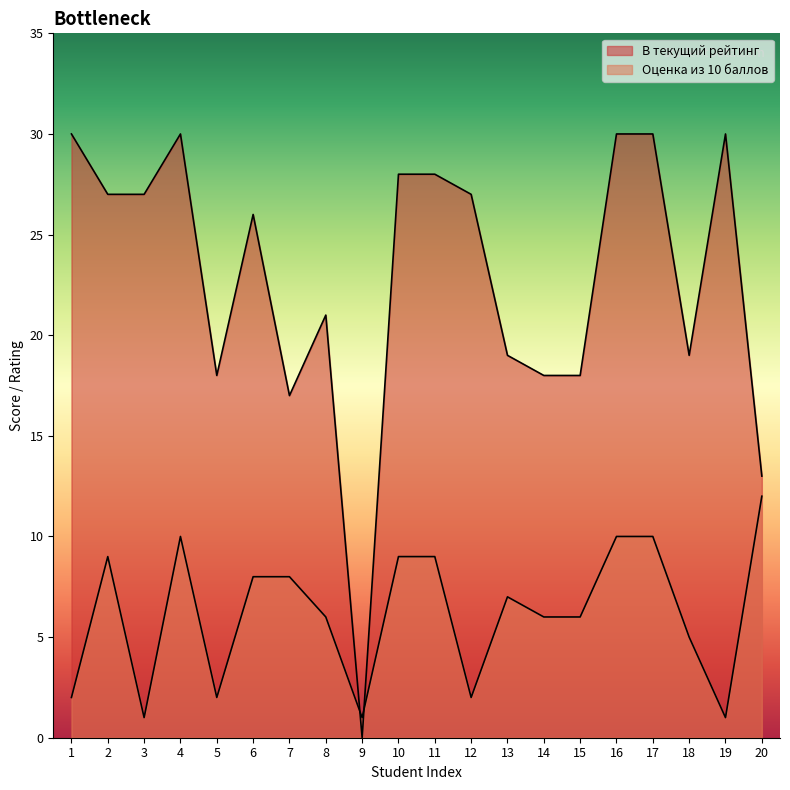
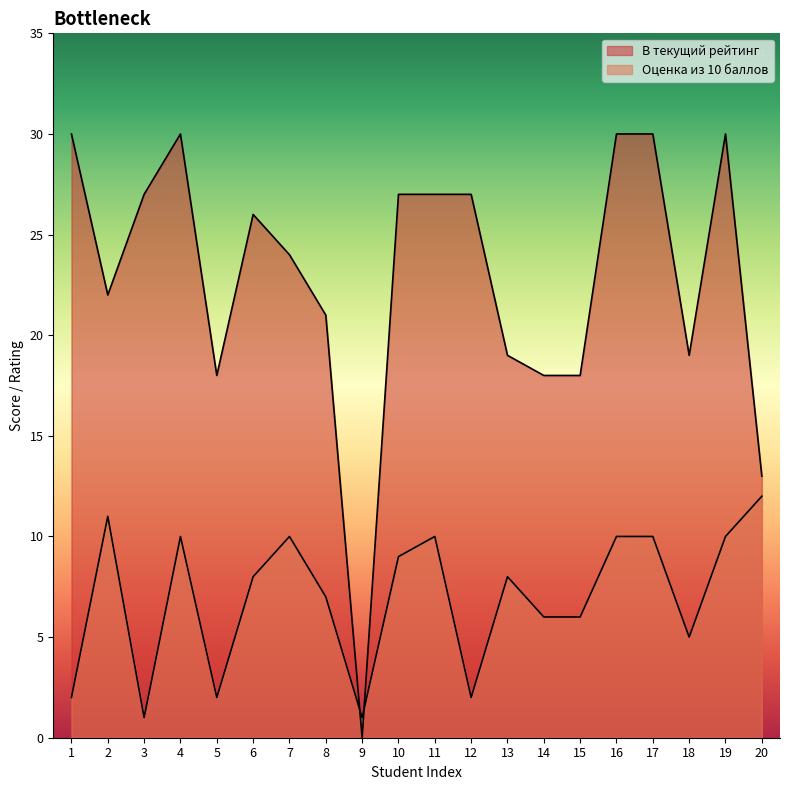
  {
    "В текущий рейтинг": {
      "1": 30,
-     "2": 27,
+     "2": 22,
      "3": 27,
      "4": 30,
      "5": 18,
      "6": 26,
-     "7": 17,
+     "7": 24,
      "8": 21,
      "9": 0,
-     "10": 28,
-     "11": 28,
+     "10": 27,
+     "11": 27,
      "12": 27,
      "13": 19,
      "14": 18,
      "15": 18,
      "16": 30,
      "17": 30,
      "18": 19,
      "19": 30,
      "20": 13
    },
    "Оценка из 10 баллов": {
      "1": 2,
-     "2": 9,
+     "2": 11,
      "3": 1,
      "4": 10,
      "5": 2,
      "6": 8,
-     "7": 8,
-     "8": 6,
+     "7": 10,
+     "8": 7,
      "9": 1,
      "10": 9,
-     "11": 9,
+     "11": 10,
      "12": 2,
-     "13": 7,
+     "13": 8,
      "14": 6,
      "15": 6,
      "16": 10,
      "17": 10,
      "18": 5,
-     "19": 1,
+     "19": 10,
      "20": 12
    }
  }
